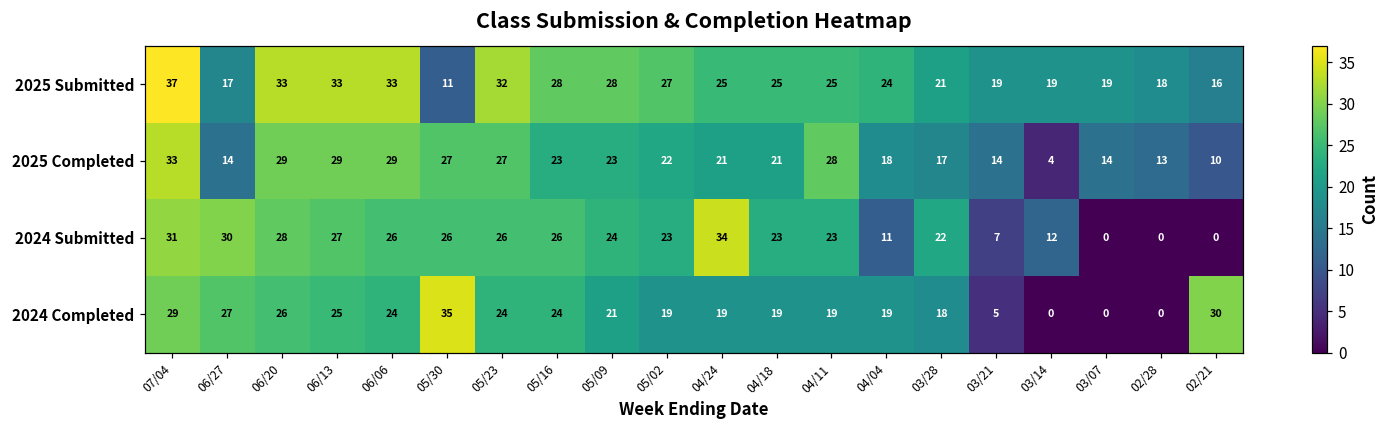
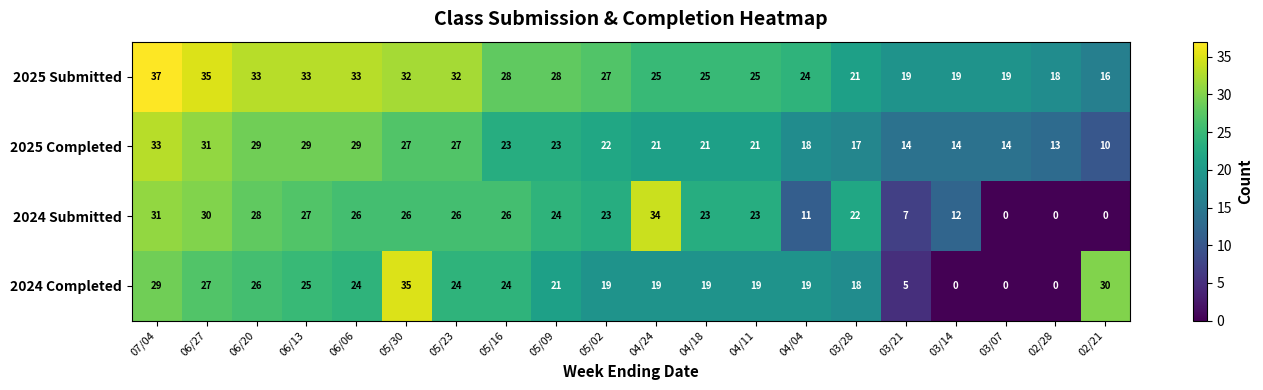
  {
    "2025 Submitted": {
      "07/04": 37,
-     "06/27": 17,
+     "06/27": 35,
      "06/20": 33,
      "06/13": 33,
      "06/06": 33,
-     "05/30": 11,
+     "05/30": 32,
      "05/23": 32,
      "05/16": 28,
      "05/09": 28,
      "05/02": 27,
      "04/24": 25,
      "04/18": 25,
      "04/11": 25,
      "04/04": 24,
      "03/28": 21,
      "03/21": 19,
      "03/14": 19,
      "03/07": 19,
      "02/28": 18,
      "02/21": 16
    },
    "2025 Completed": {
      "07/04": 33,
-     "06/27": 14,
+     "06/27": 31,
      "06/20": 29,
      "06/13": 29,
      "06/06": 29,
      "05/30": 27,
      "05/23": 27,
      "05/16": 23,
      "05/09": 23,
      "05/02": 22,
      "04/24": 21,
      "04/18": 21,
-     "04/11": 28,
+     "04/11": 21,
      "04/04": 18,
      "03/28": 17,
      "03/21": 14,
-     "03/14": 4,
+     "03/14": 14,
      "03/07": 14,
      "02/28": 13,
      "02/21": 10
    },
    "2024 Submitted": {
      "07/04": 31,
      "06/27": 30,
      "06/20": 28,
      "06/13": 27,
      "06/06": 26,
      "05/30": 26,
      "05/23": 26,
      "05/16": 26,
      "05/09": 24,
      "05/02": 23,
      "04/24": 34,
      "04/18": 23,
      "04/11": 23,
      "04/04": 11,
      "03/28": 22,
      "03/21": 7,
      "03/14": 12,
      "03/07": 0,
      "02/28": 0,
      "02/21": 0
    },
    "2024 Completed": {
      "07/04": 29,
      "06/27": 27,
      "06/20": 26,
      "06/13": 25,
      "06/06": 24,
      "05/30": 35,
      "05/23": 24,
      "05/16": 24,
      "05/09": 21,
      "05/02": 19,
      "04/24": 19,
      "04/18": 19,
      "04/11": 19,
      "04/04": 19,
      "03/28": 18,
      "03/21": 5,
      "03/14": 0,
      "03/07": 0,
      "02/28": 0,
      "02/21": 30
    }
  }
